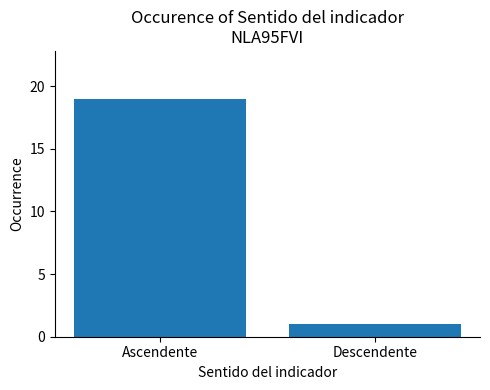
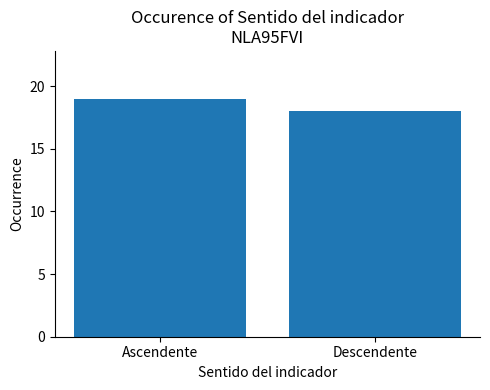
  {
    "Ascendente": 19,
-   "Descendente": 1
+   "Descendente": 18
  }
